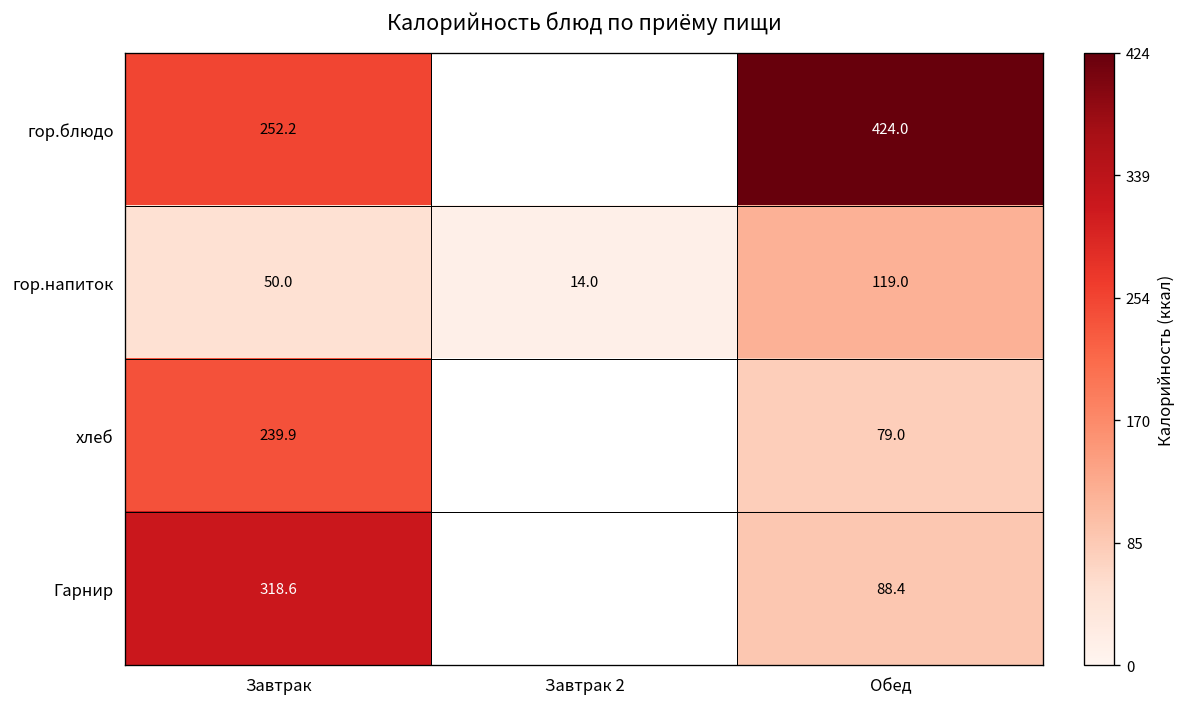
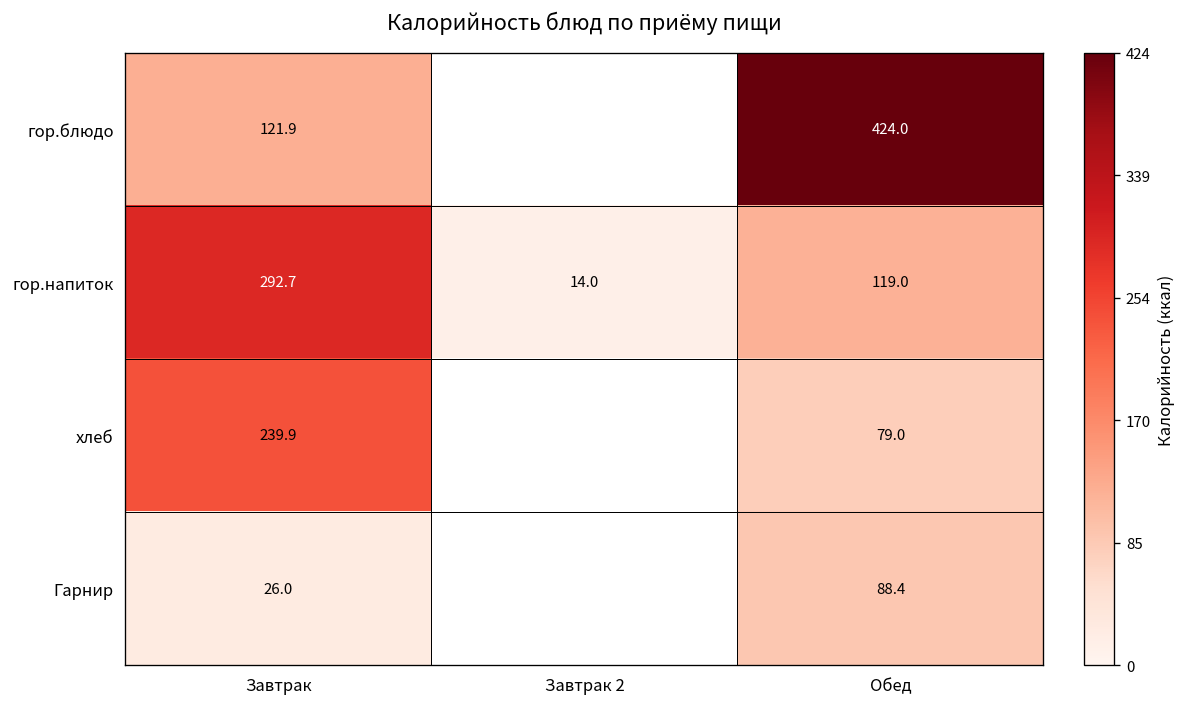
  {
    "гор.блюдо": {
-     "Завтрак": 252.2,
+     "Завтрак": 121.9,
      "Обед": 424.0
    },
    "гор.напиток": {
-     "Завтрак": 50.0,
+     "Завтрак": 292.7,
      "Завтрак 2": 14.0,
      "Обед": 119.0
    },
    "хлеб": {
      "Завтрак": 239.9,
      "Обед": 79.0
    },
    "Гарнир": {
-     "Завтрак": 318.6,
+     "Завтрак": 26.0,
      "Обед": 88.4
    }
  }
